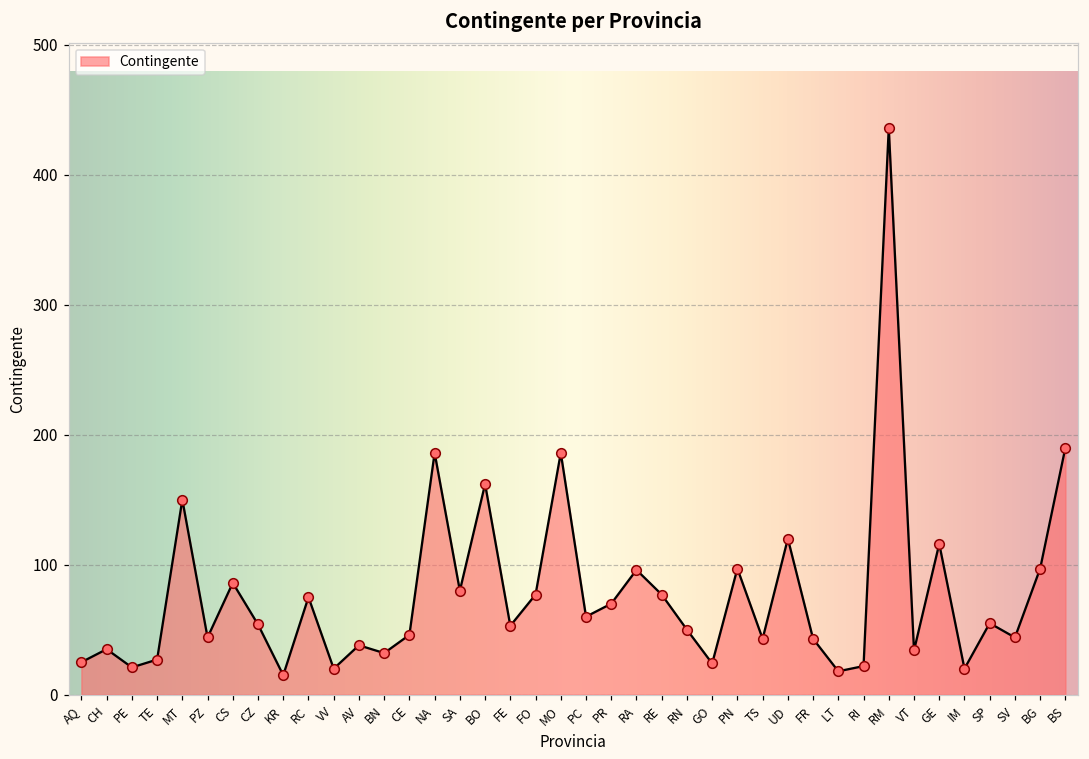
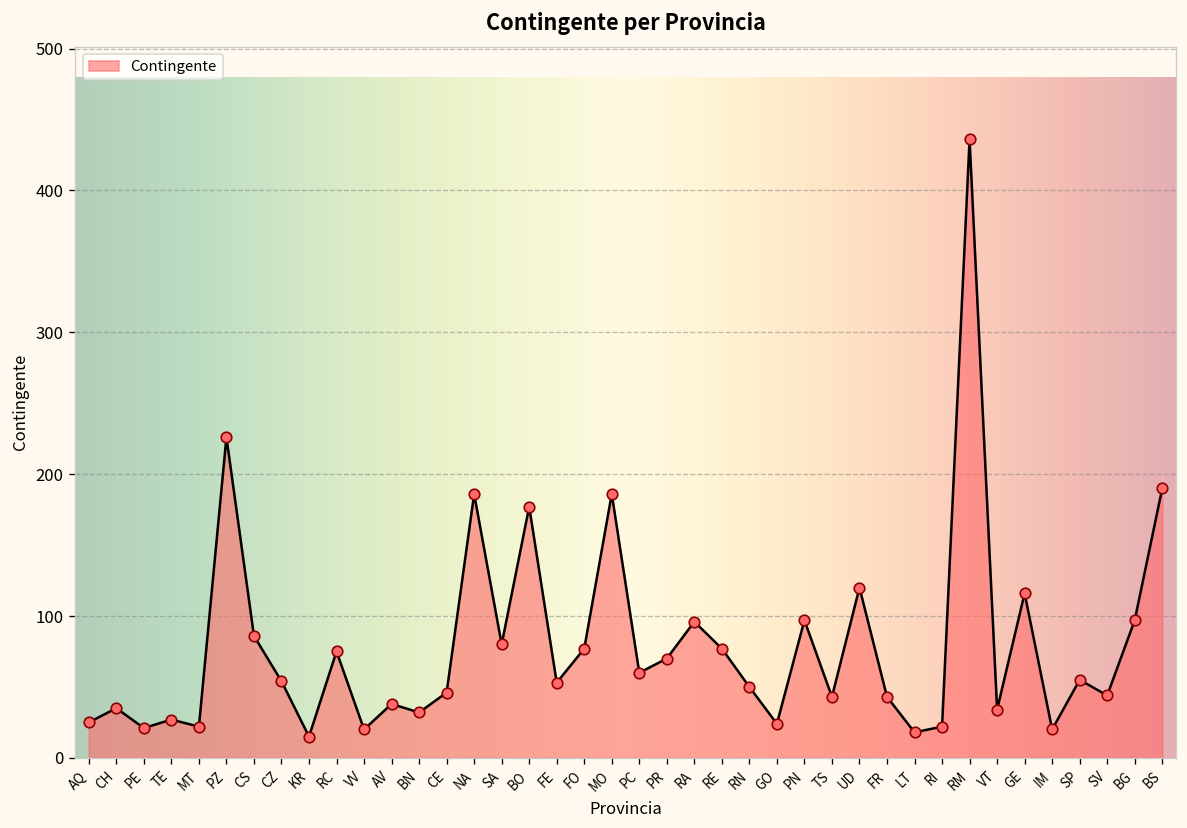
  {
    "AQ": 25,
    "CH": 35,
    "PE": 21,
    "TE": 27,
-   "MT": 150,
-   "PZ": 44,
+   "MT": 22,
+   "PZ": 226,
    "CS": 86,
    "CZ": 54,
    "KR": 15,
    "RC": 75,
    "VV": 20,
    "AV": 38,
    "BN": 32,
    "CE": 46,
    "NA": 186,
    "SA": 80,
-   "BO": 162,
+   "BO": 177,
    "FE": 53,
    "FO": 77,
    "MO": 186,
    "PC": 60,
    "PR": 70,
    "RA": 96,
    "RE": 77,
    "RN": 50,
    "GO": 24,
    "PN": 97,
    "TS": 43,
    "UD": 120,
    "FR": 43,
    "LT": 18,
    "RI": 22,
    "RM": 436,
    "VT": 34,
    "GE": 116,
    "IM": 20,
    "SP": 55,
    "SV": 44,
    "BG": 97,
    "BS": 190
  }
